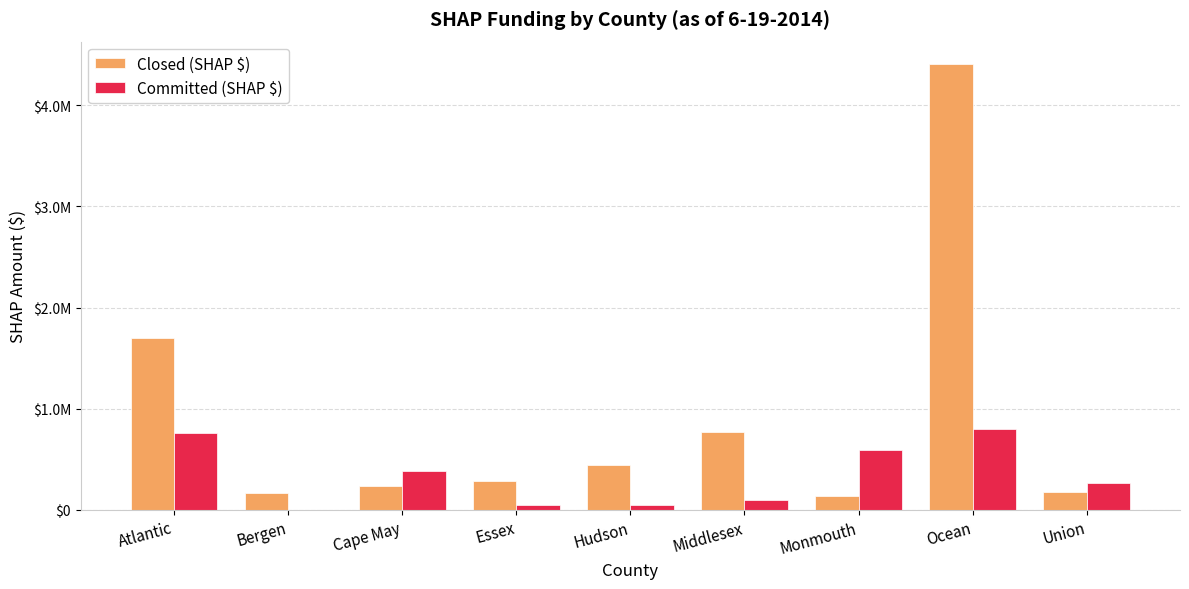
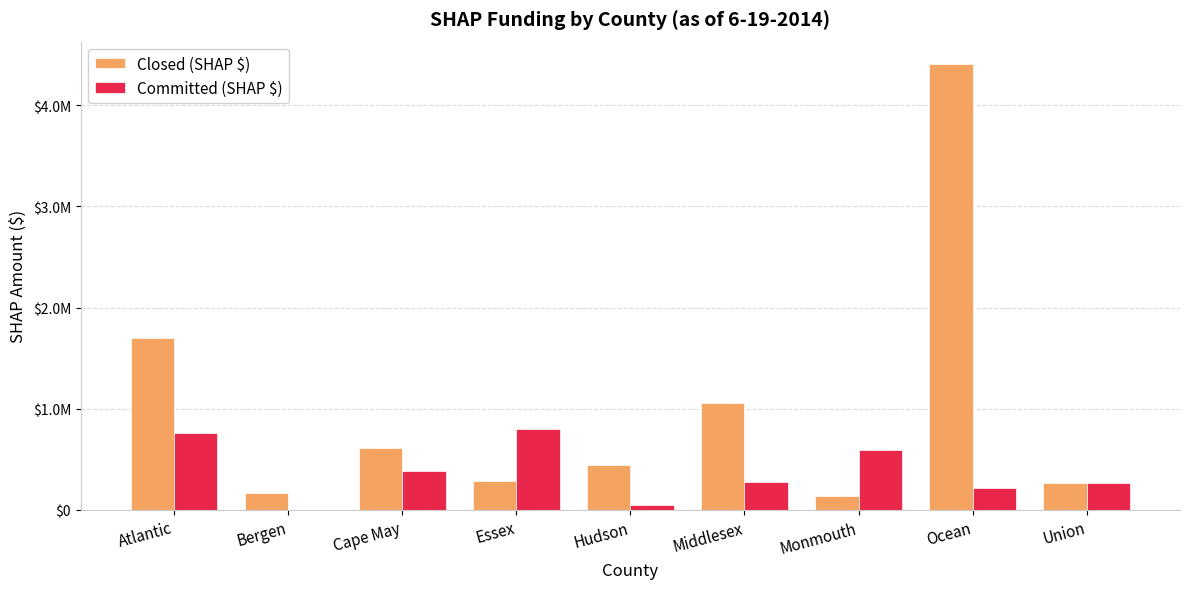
  {
    "Closed (SHAP $)": {
      "Atlantic": "$1700000",
      "Bergen": "$170000",
-     "Cape May": "$230000",
+     "Cape May": "$620000",
      "Essex": "$290000",
      "Hudson": "$440000",
-     "Middlesex": "$770000",
+     "Middlesex": "$1060000",
      "Monmouth": "$140000",
      "Ocean": "$4410000",
-     "Union": "$180000"
+     "Union": "$270000"
    },
    "Committed (SHAP $)": {
      "Atlantic": "$760000",
      "Bergen": "$0",
      "Cape May": "$390000",
-     "Essex": "$50000",
+     "Essex": "$800000",
      "Hudson": "$50000",
-     "Middlesex": "$100000",
+     "Middlesex": "$270000",
      "Monmouth": "$590000",
-     "Ocean": "$800000",
+     "Ocean": "$210000",
      "Union": "$270000"
    }
  }
